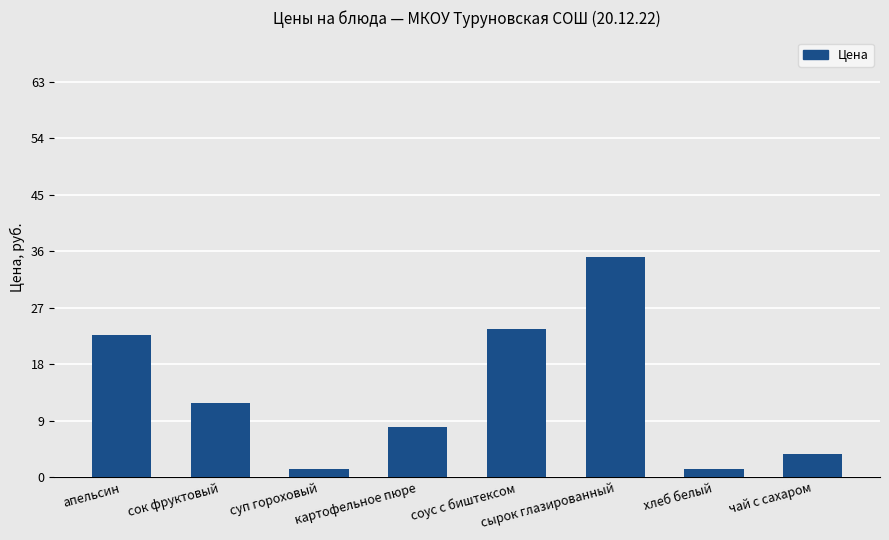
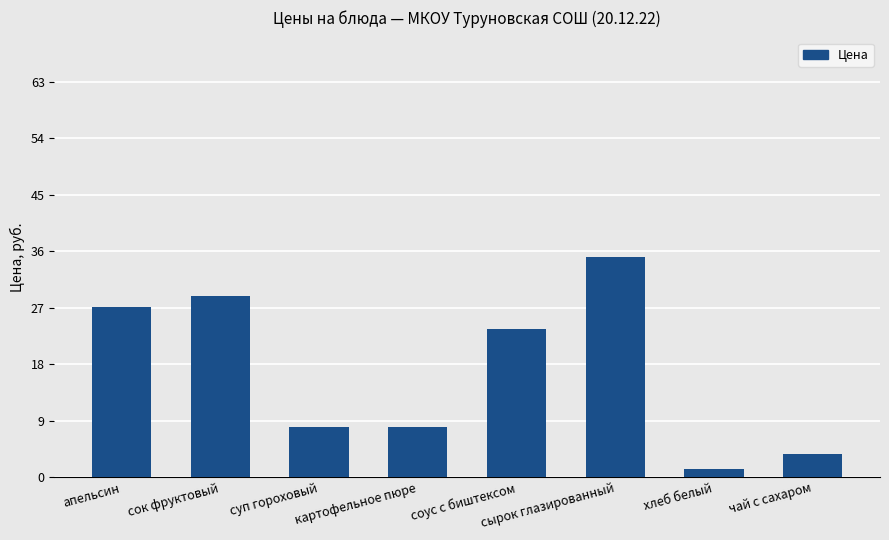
  {
-   "апельсин": 23,
-   "сок фруктовый": 12,
-   "суп гороховый": 1,
+   "апельсин": 27,
+   "сок фруктовый": 29,
+   "суп гороховый": 8,
    "картофельное пюре": 8,
    "соус с биштексом": 24,
    "сырок глазированный": 35,
    "хлеб белый": 1,
    "чай с сахаром": 4
  }
